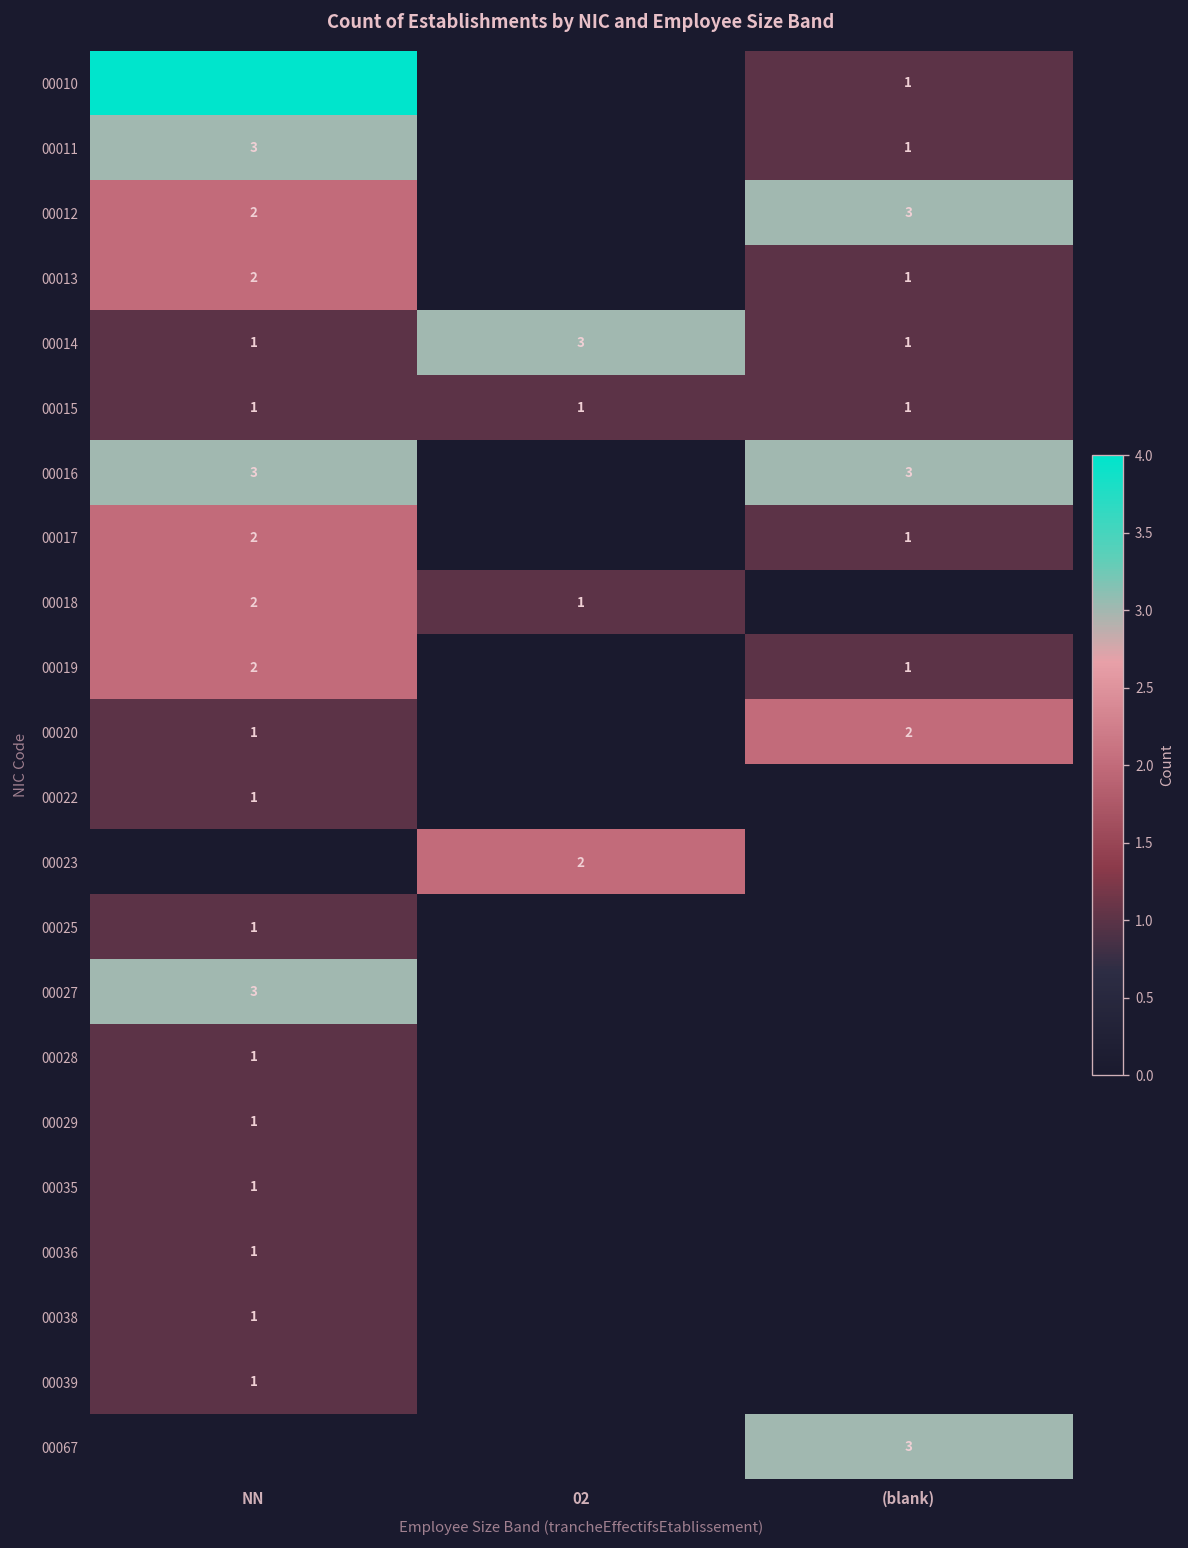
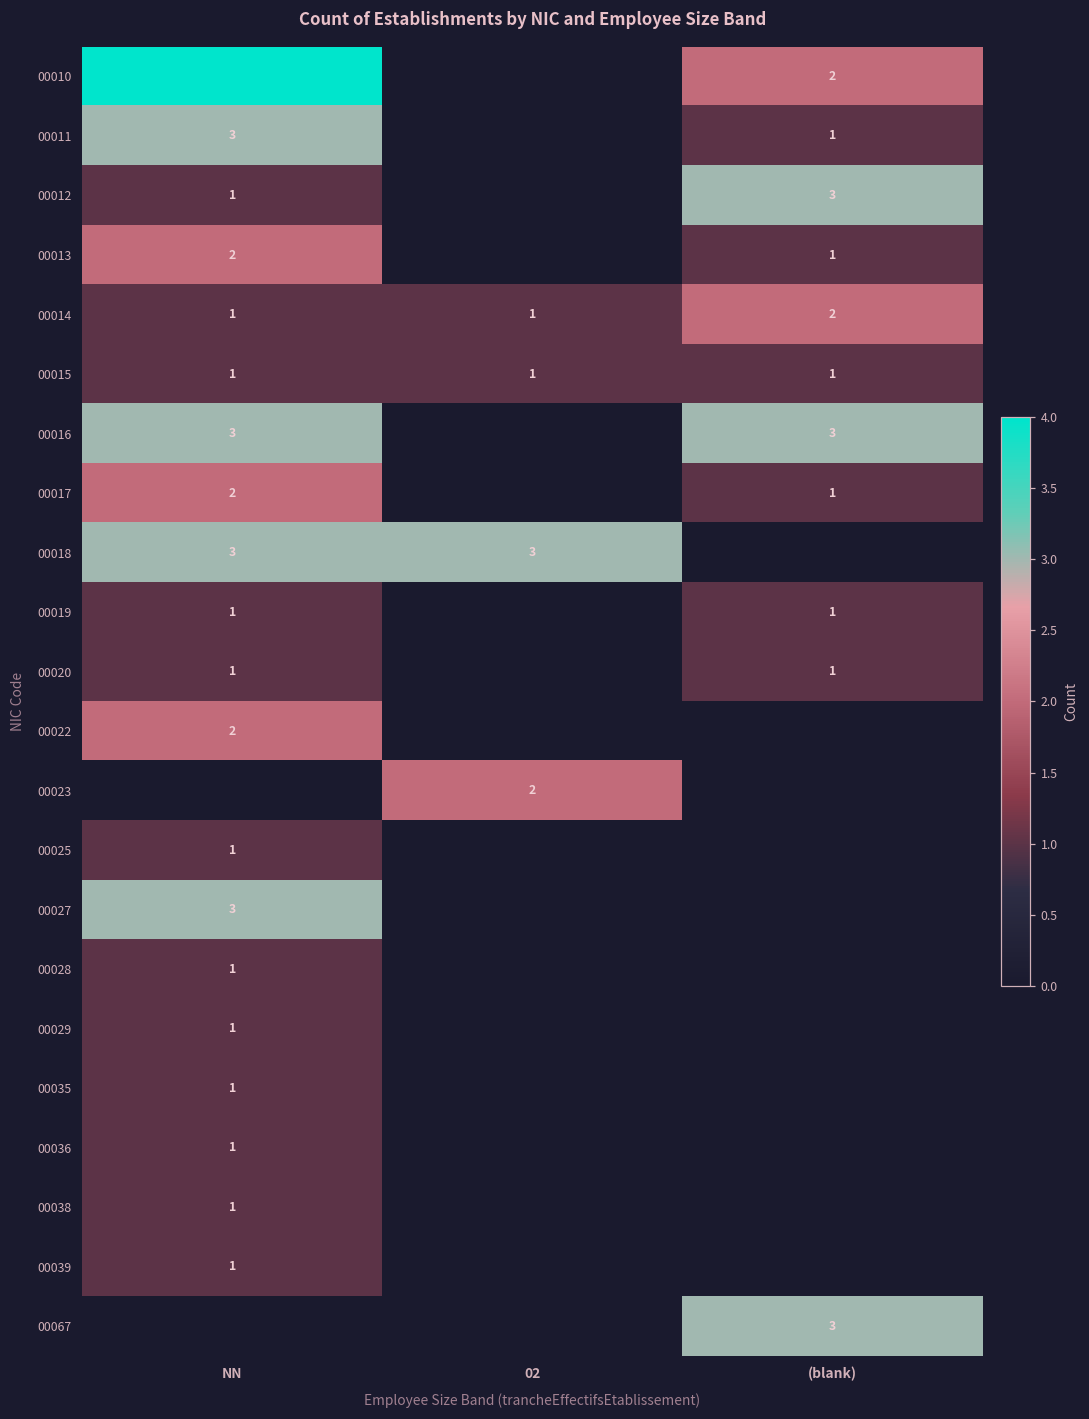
  {
    "00010": {
-     "(blank)": 1
+     "(blank)": 2
    },
    "00011": {
      "NN": 3,
      "(blank)": 1
    },
    "00012": {
-     "NN": 2,
+     "NN": 1,
      "(blank)": 3
    },
    "00013": {
      "NN": 2,
      "(blank)": 1
    },
    "00014": {
      "NN": 1,
-     "02": 3,
-     "(blank)": 1
+     "02": 1,
+     "(blank)": 2
    },
    "00015": {
      "NN": 1,
      "02": 1,
      "(blank)": 1
    },
    "00016": {
      "NN": 3,
      "(blank)": 3
    },
    "00017": {
      "NN": 2,
      "(blank)": 1
    },
    "00018": {
-     "NN": 2,
-     "02": 1
+     "NN": 3,
+     "02": 3
    },
    "00019": {
-     "NN": 2,
+     "NN": 1,
      "(blank)": 1
    },
    "00020": {
      "NN": 1,
-     "(blank)": 2
+     "(blank)": 1
    },
    "00022": {
-     "NN": 1
+     "NN": 2
    },
    "00023": {
      "02": 2
    },
    "00025": {
      "NN": 1
    },
    "00027": {
      "NN": 3
    },
    "00028": {
      "NN": 1
    },
    "00029": {
      "NN": 1
    },
    "00035": {
      "NN": 1
    },
    "00036": {
      "NN": 1
    },
    "00038": {
      "NN": 1
    },
    "00039": {
      "NN": 1
    },
    "00067": {
      "(blank)": 3
    }
  }
